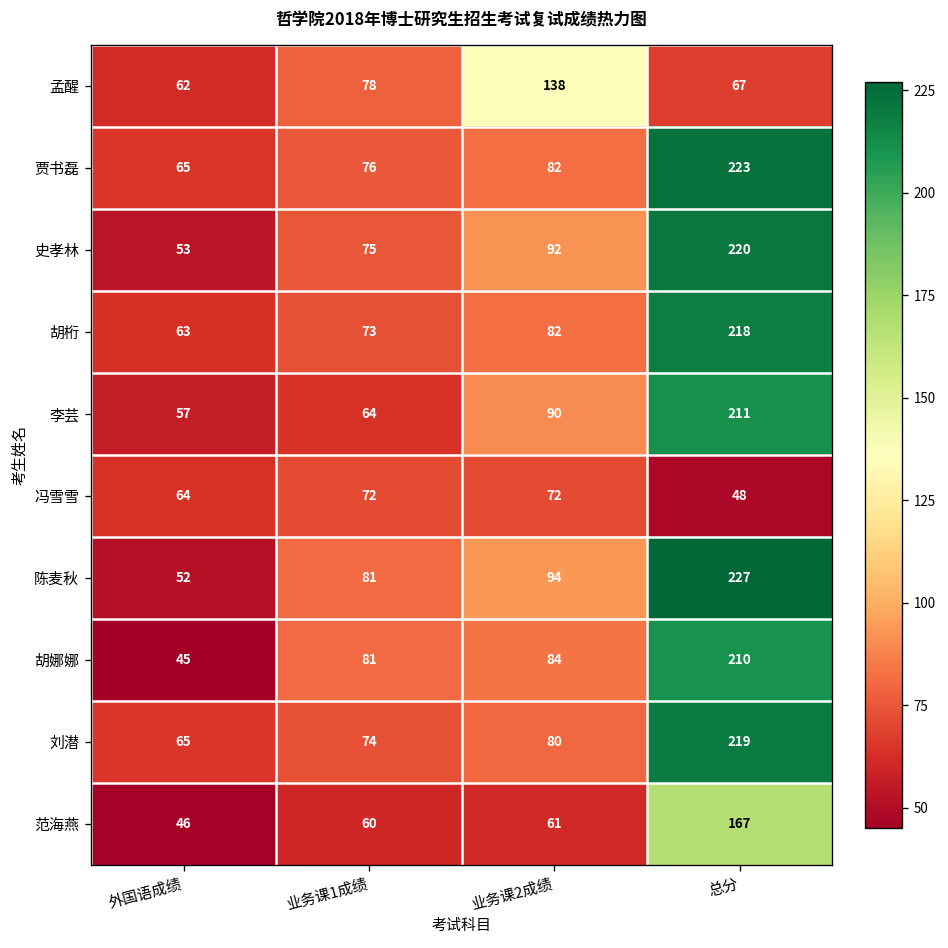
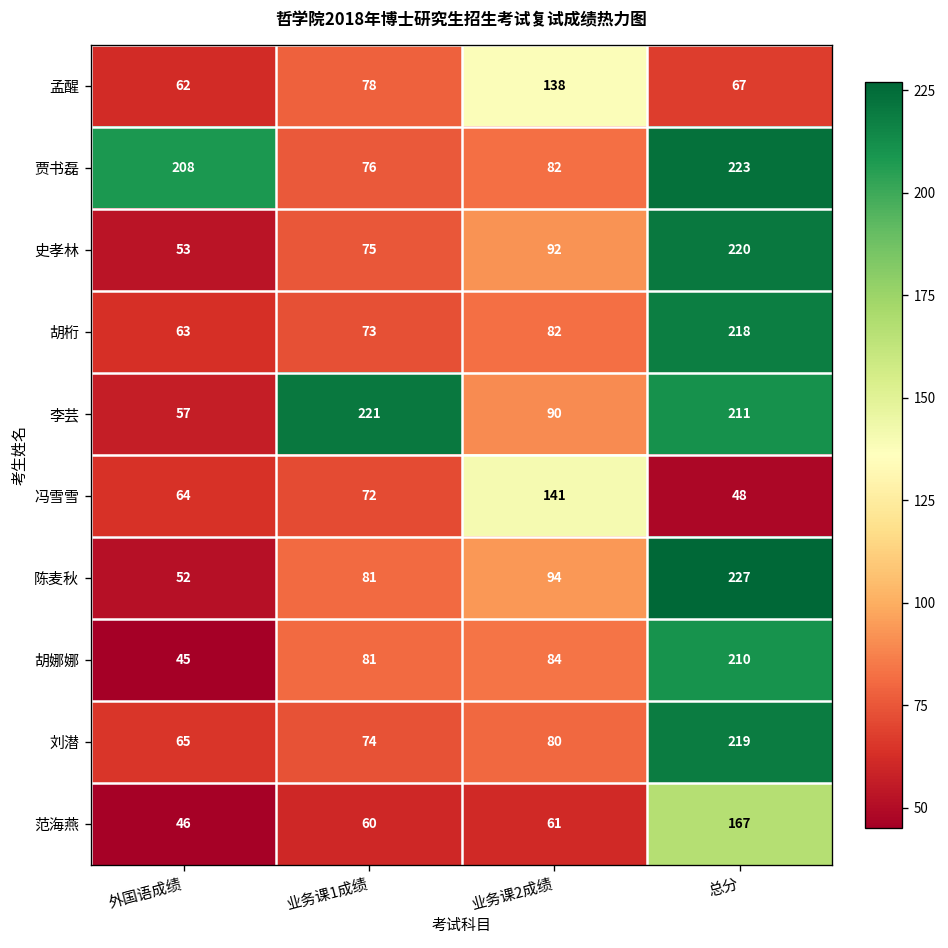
  {
    "孟醒": {
      "外国语成绩": 62,
      "业务课1成绩": 78,
      "业务课2成绩": 138,
      "总分": 67
    },
    "贾书磊": {
-     "外国语成绩": 65,
+     "外国语成绩": 208,
      "业务课1成绩": 76,
      "业务课2成绩": 82,
      "总分": 223
    },
    "史孝林": {
      "外国语成绩": 53,
      "业务课1成绩": 75,
      "业务课2成绩": 92,
      "总分": 220
    },
    "胡桁": {
      "外国语成绩": 63,
      "业务课1成绩": 73,
      "业务课2成绩": 82,
      "总分": 218
    },
    "李芸": {
      "外国语成绩": 57,
-     "业务课1成绩": 64,
+     "业务课1成绩": 221,
      "业务课2成绩": 90,
      "总分": 211
    },
    "冯雪雪": {
      "外国语成绩": 64,
      "业务课1成绩": 72,
-     "业务课2成绩": 72,
+     "业务课2成绩": 141,
      "总分": 48
    },
    "陈麦秋": {
      "外国语成绩": 52,
      "业务课1成绩": 81,
      "业务课2成绩": 94,
      "总分": 227
    },
    "胡娜娜": {
      "外国语成绩": 45,
      "业务课1成绩": 81,
      "业务课2成绩": 84,
      "总分": 210
    },
    "刘潜": {
      "外国语成绩": 65,
      "业务课1成绩": 74,
      "业务课2成绩": 80,
      "总分": 219
    },
    "范海燕": {
      "外国语成绩": 46,
      "业务课1成绩": 60,
      "业务课2成绩": 61,
      "总分": 167
    }
  }
